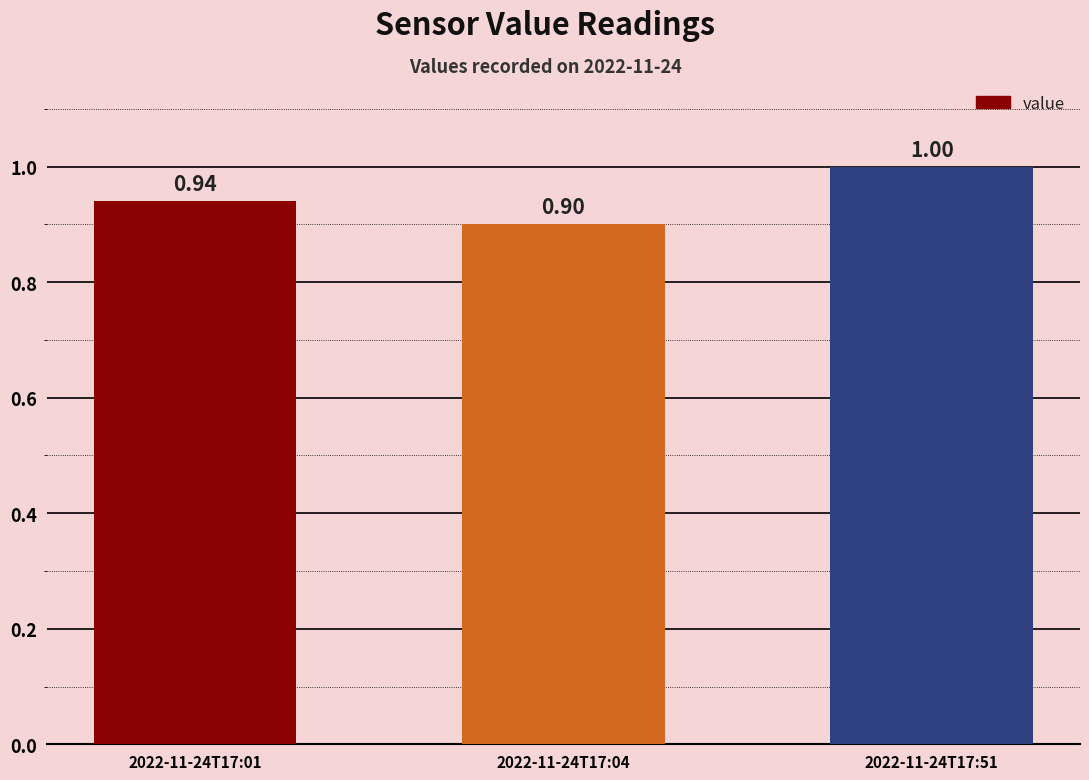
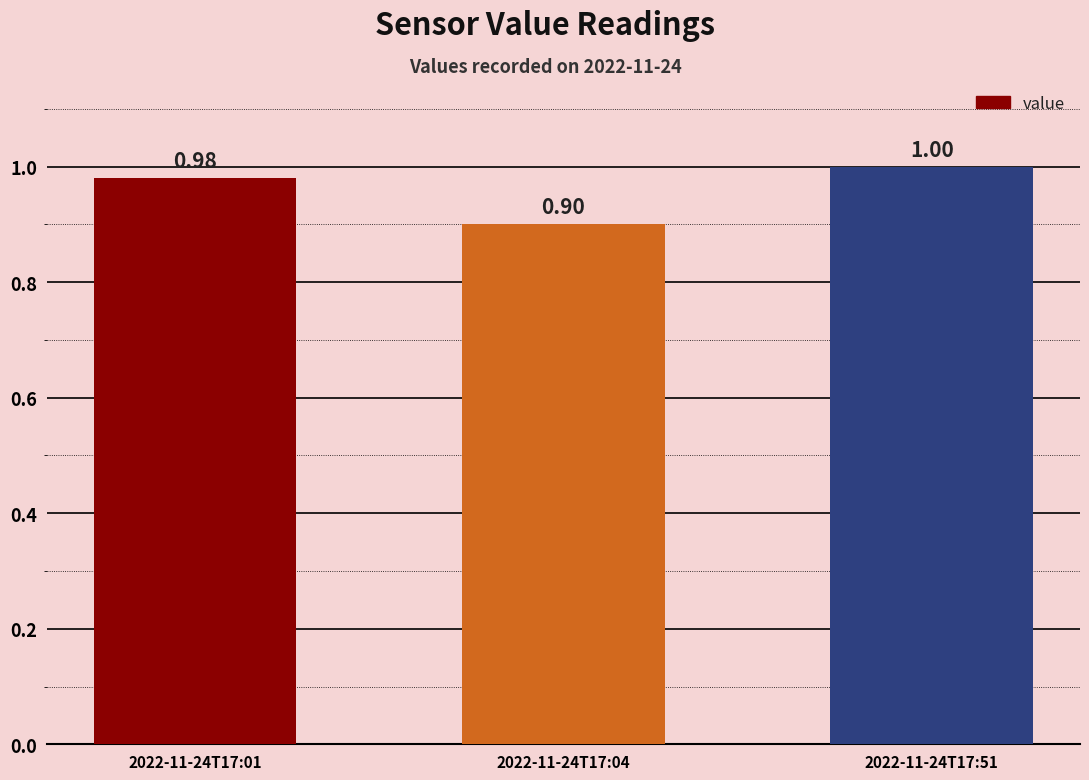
  {
-   "2022-11-24T17:01": 0.94,
+   "2022-11-24T17:01": 0.98,
    "2022-11-24T17:04": 0.90,
    "2022-11-24T17:51": 1.00
  }
